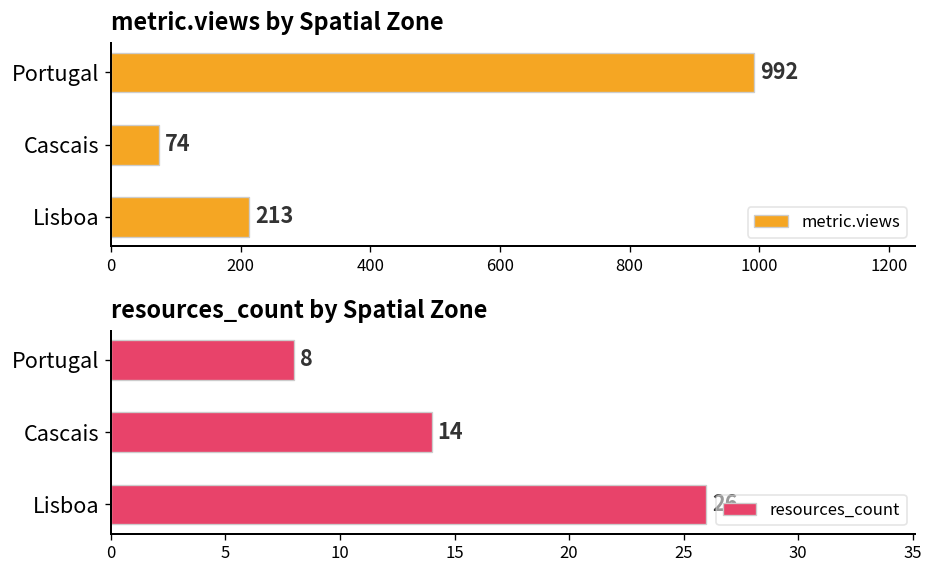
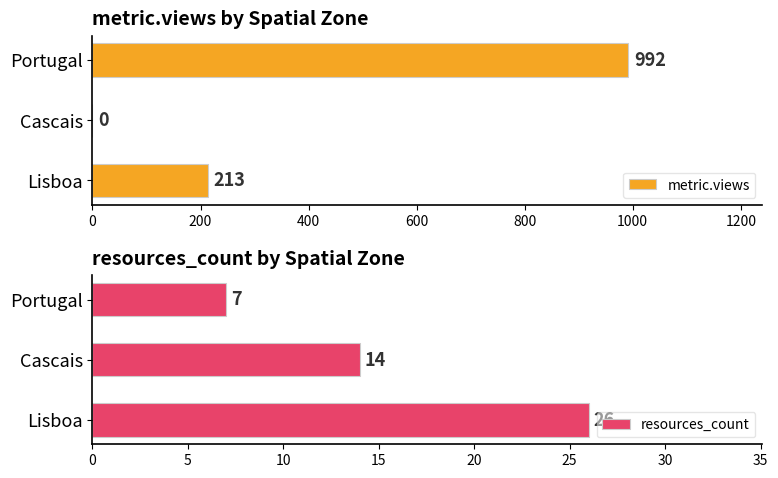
  {
    "metric.views by Spatial Zone": {
      "Portugal": 992,
-     "Cascais": 74,
+     "Cascais": 0,
      "Lisboa": 213
    },
    "resources_count by Spatial Zone": {
-     "Portugal": 8,
+     "Portugal": 7,
      "Cascais": 14
    }
  }
